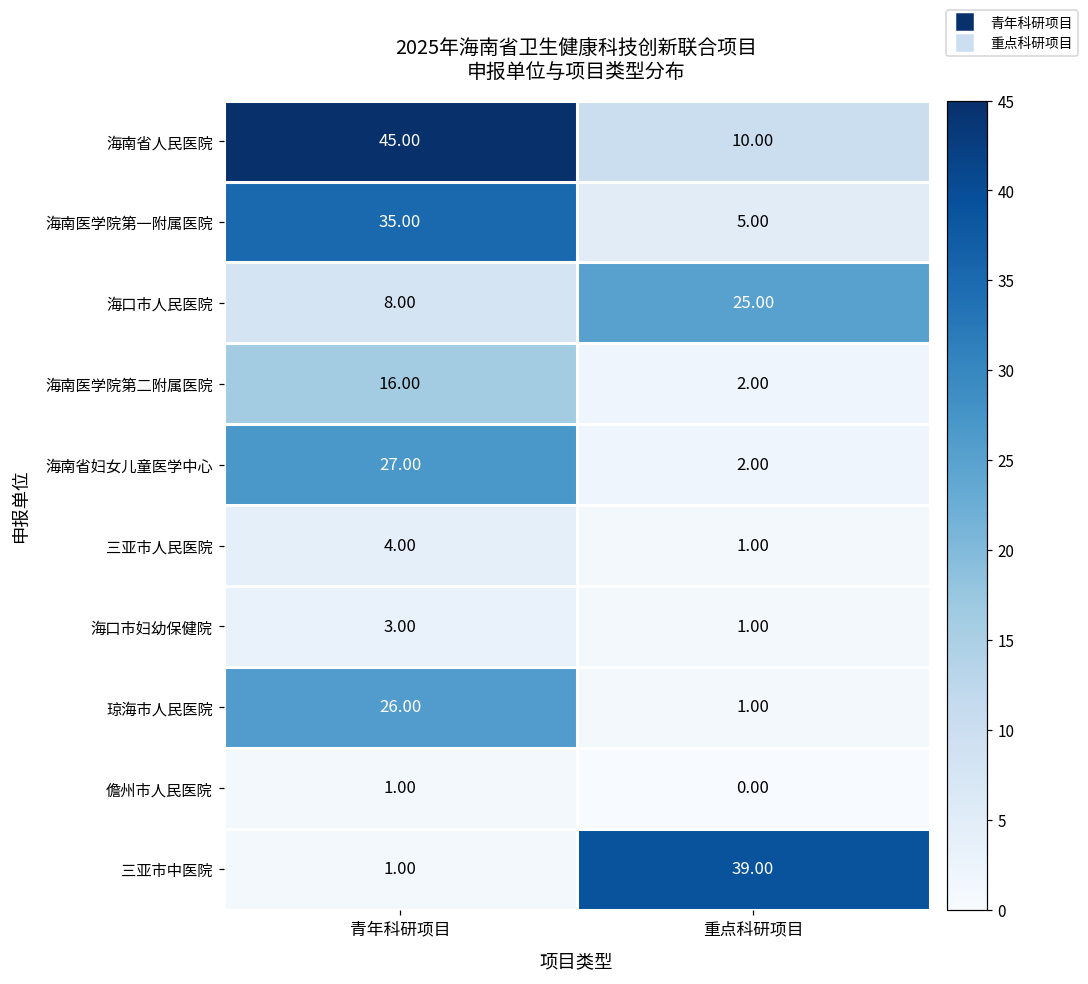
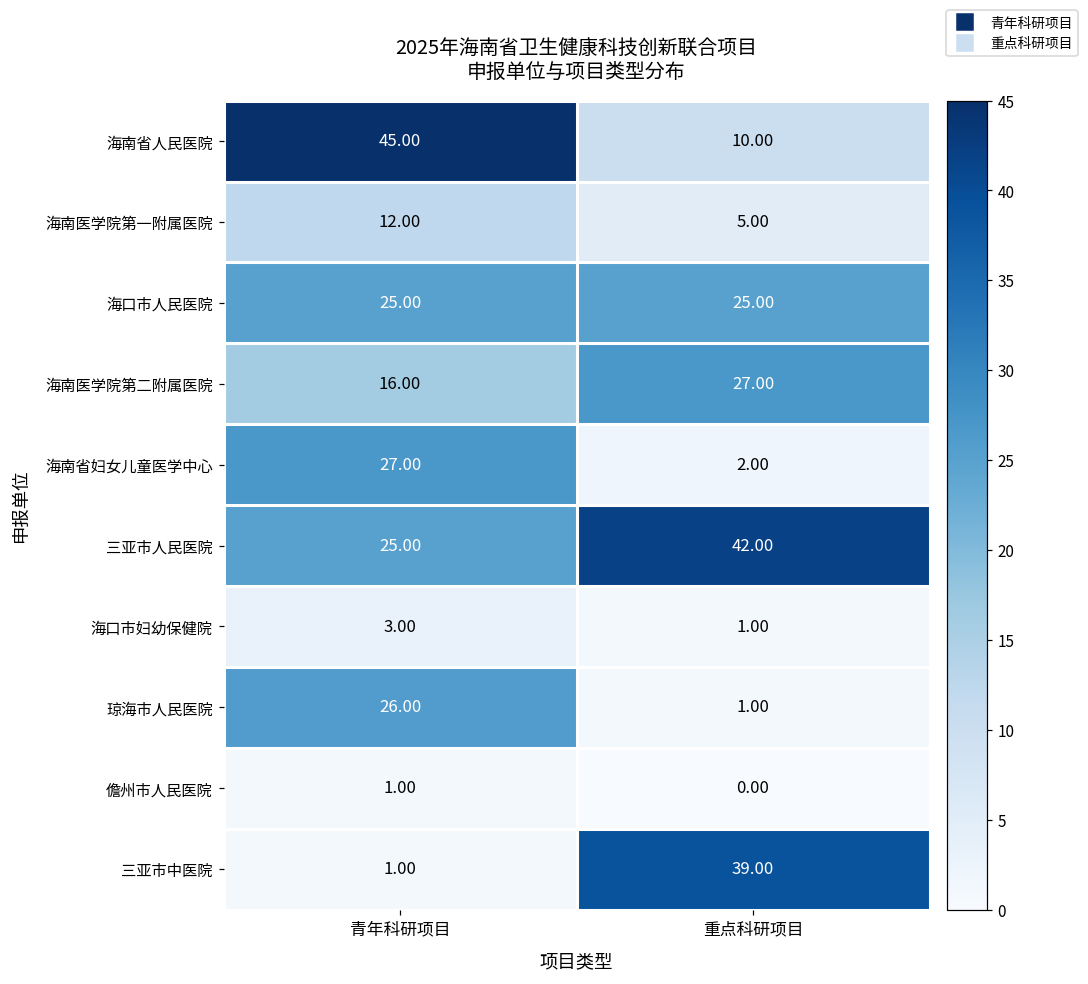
  {
    "海南省人民医院": {
      "青年科研项目": 45.00,
      "重点科研项目": 10.00
    },
    "海南医学院第一附属医院": {
-     "青年科研项目": 35.00,
+     "青年科研项目": 12.00,
      "重点科研项目": 5.00
    },
    "海口市人民医院": {
-     "青年科研项目": 8.00,
+     "青年科研项目": 25.00,
      "重点科研项目": 25.00
    },
    "海南医学院第二附属医院": {
      "青年科研项目": 16.00,
-     "重点科研项目": 2.00
+     "重点科研项目": 27.00
    },
    "海南省妇女儿童医学中心": {
      "青年科研项目": 27.00,
      "重点科研项目": 2.00
    },
    "三亚市人民医院": {
-     "青年科研项目": 4.00,
-     "重点科研项目": 1.00
+     "青年科研项目": 25.00,
+     "重点科研项目": 42.00
    },
    "海口市妇幼保健院": {
      "青年科研项目": 3.00,
      "重点科研项目": 1.00
    },
    "琼海市人民医院": {
      "青年科研项目": 26.00,
      "重点科研项目": 1.00
    },
    "儋州市人民医院": {
      "青年科研项目": 1.00,
      "重点科研项目": 0.00
    },
    "三亚市中医院": {
      "青年科研项目": 1.00,
      "重点科研项目": 39.00
    }
  }
